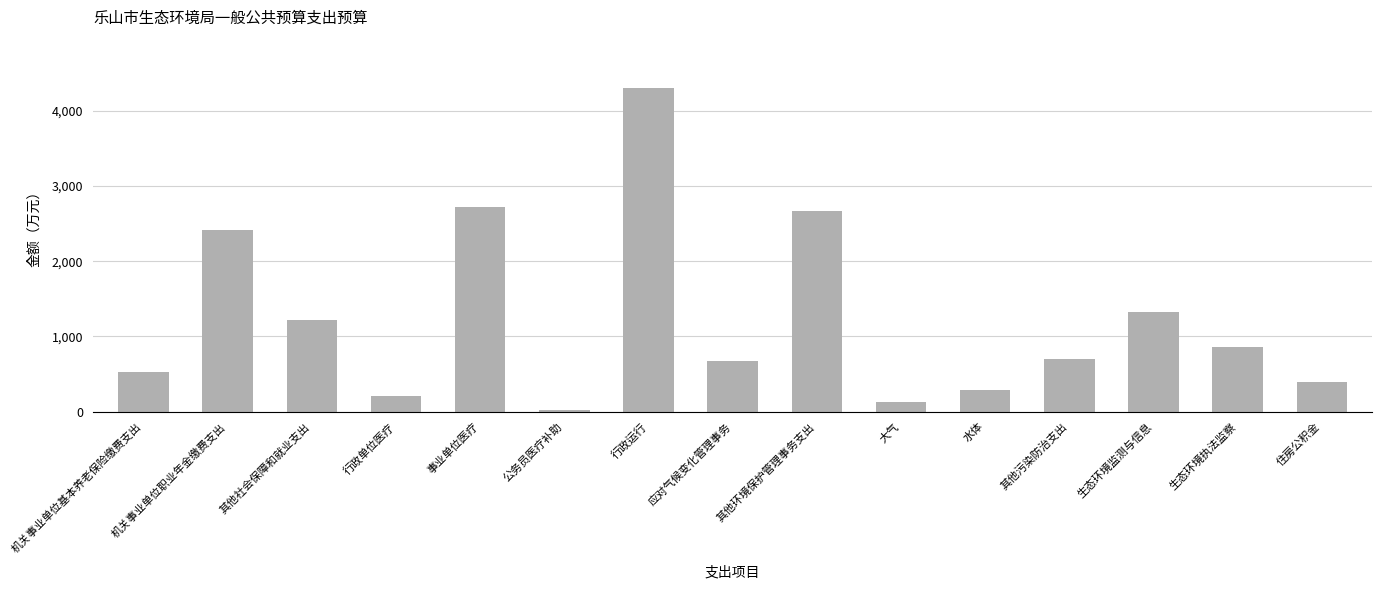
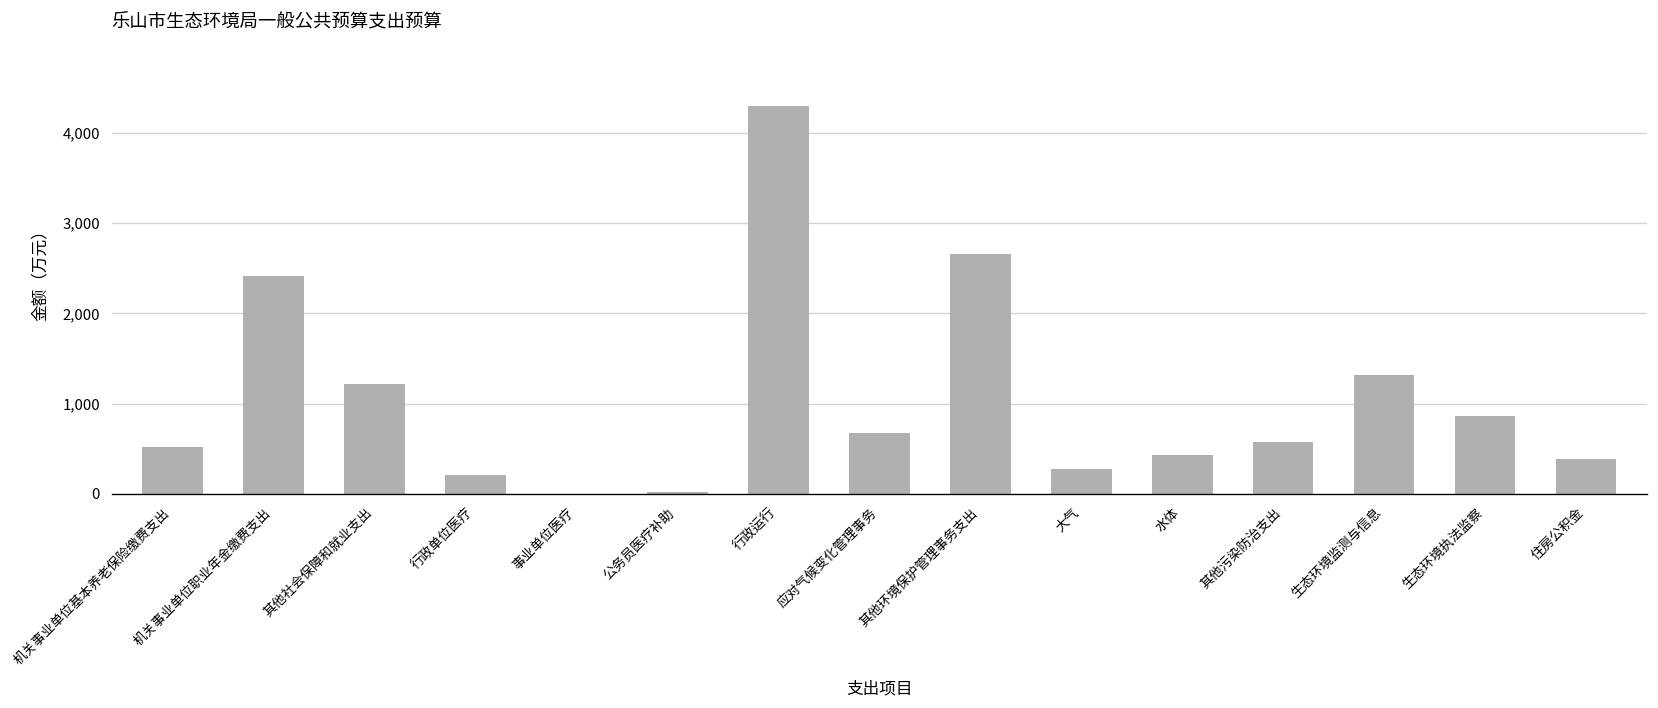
  {
    "机关事业单位基本养老保险缴费支出": "500",
    "机关事业单位职业年金缴费支出": "2,400",
    "其他社会保障和就业支出": "1,200",
    "行政单位医疗": "200",
-   "事业单位医疗": "2,700",
+   "事业单位医疗": "0",
    "行政运行": "4,300",
    "应对气候变化管理事务": "700",
    "其他环境保护管理事务支出": "2,700",
-   "大气": "100",
-   "水体": "300",
-   "其他污染防治支出": "700",
+   "大气": "300",
+   "水体": "400",
+   "其他污染防治支出": "600",
    "生态环境监测与信息": "1,300",
    "生态环境执法监察": "900",
    "住房公积金": "400"
  }
